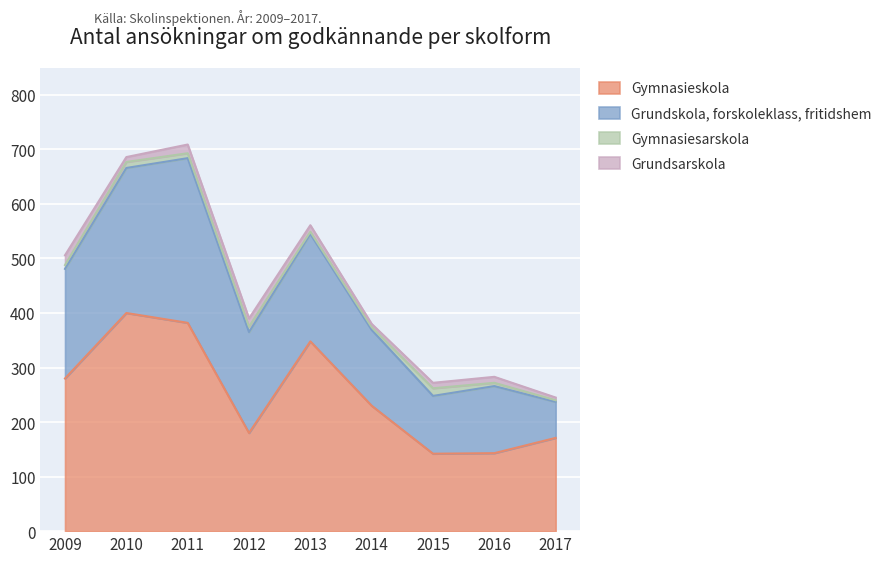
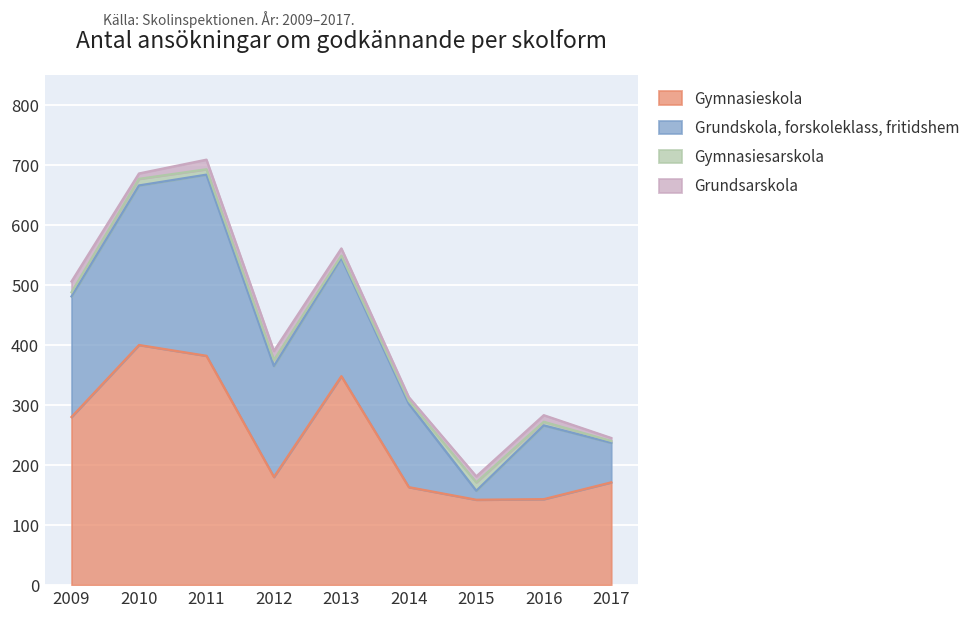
  {
    "Gymnasieskola": {
      "2009": 280,
      "2010": 400,
      "2011": 380,
      "2012": 180,
      "2013": 350,
-     "2014": 230,
+     "2014": 160,
      "2015": 140,
      "2016": 140,
      "2017": 170
    },
    "Grundskola, forskoleklass, fritidshem": {
      "2009": 200,
      "2010": 270,
      "2011": 300,
      "2012": 190,
      "2014": 140,
-     "2015": 110,
+     "2015": 20,
      "2016": 120
    }
  }
